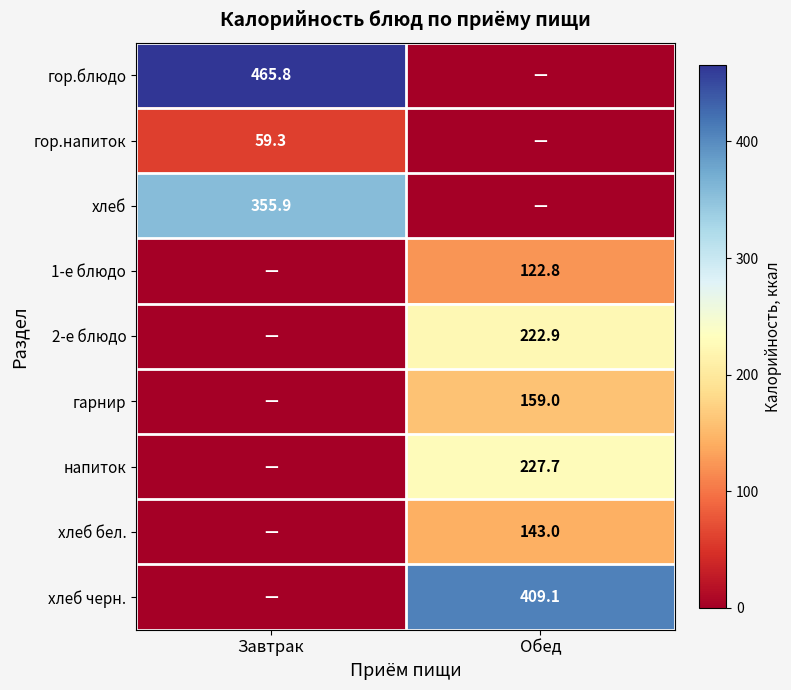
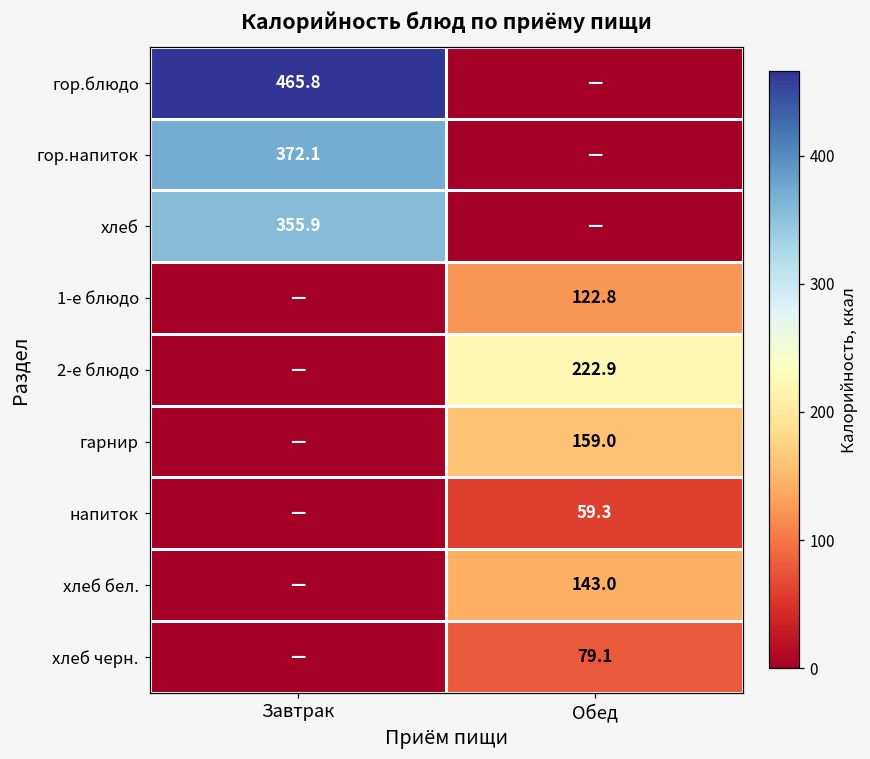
  {
    "гор.блюдо": {
      "Завтрак": 465.8
    },
    "гор.напиток": {
-     "Завтрак": 59.3
+     "Завтрак": 372.1
    },
    "хлеб": {
      "Завтрак": 355.9
    },
    "1-е блюдо": {
      "Обед": 122.8
    },
    "2-е блюдо": {
      "Обед": 222.9
    },
    "гарнир": {
      "Обед": 159.0
    },
    "напиток": {
-     "Обед": 227.7
+     "Обед": 59.3
    },
    "хлеб бел.": {
      "Обед": 143.0
    },
    "хлеб черн.": {
-     "Обед": 409.1
+     "Обед": 79.1
    }
  }
